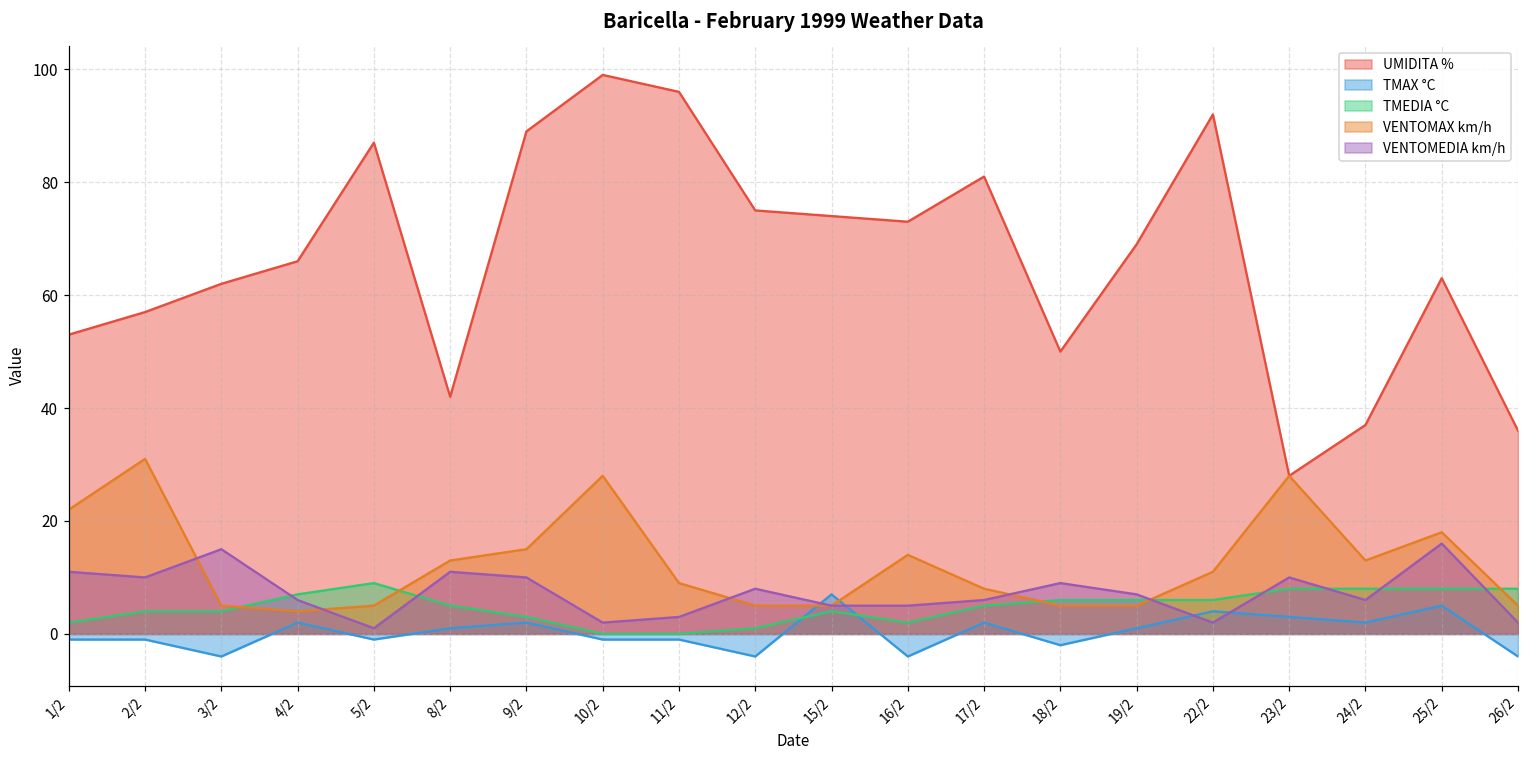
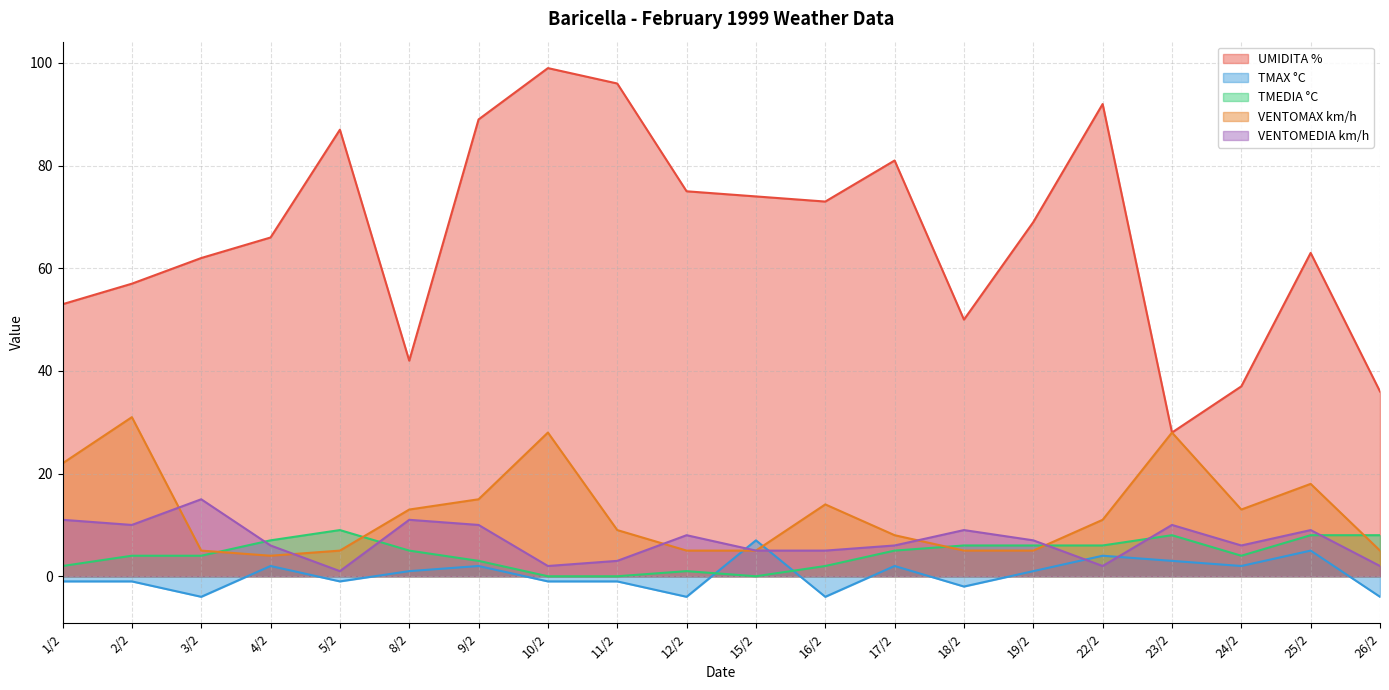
  {
    "TMEDIA °C": {
      "1/2": 2,
      "2/2": 4,
      "3/2": 4,
      "4/2": 7,
      "5/2": 9,
      "8/2": 5,
      "9/2": 3,
      "12/2": 1,
-     "15/2": 4,
+     "15/2": 0,
      "16/2": 2,
      "17/2": 5,
      "18/2": 6,
      "19/2": 6,
      "22/2": 6,
      "23/2": 8,
-     "24/2": 8,
+     "24/2": 4,
      "25/2": 8,
      "26/2": 8
    },
    "VENTOMEDIA km/h": {
      "1/2": 11,
      "2/2": 10,
      "3/2": 15,
      "4/2": 6,
      "5/2": 1,
      "8/2": 11,
      "9/2": 10,
      "10/2": 2,
      "11/2": 3,
      "12/2": 8,
      "16/2": 5,
      "17/2": 6,
      "18/2": 9,
      "19/2": 7,
      "22/2": 2,
      "23/2": 10,
      "24/2": 6,
-     "25/2": 16,
+     "25/2": 9,
      "26/2": 2
    }
  }
